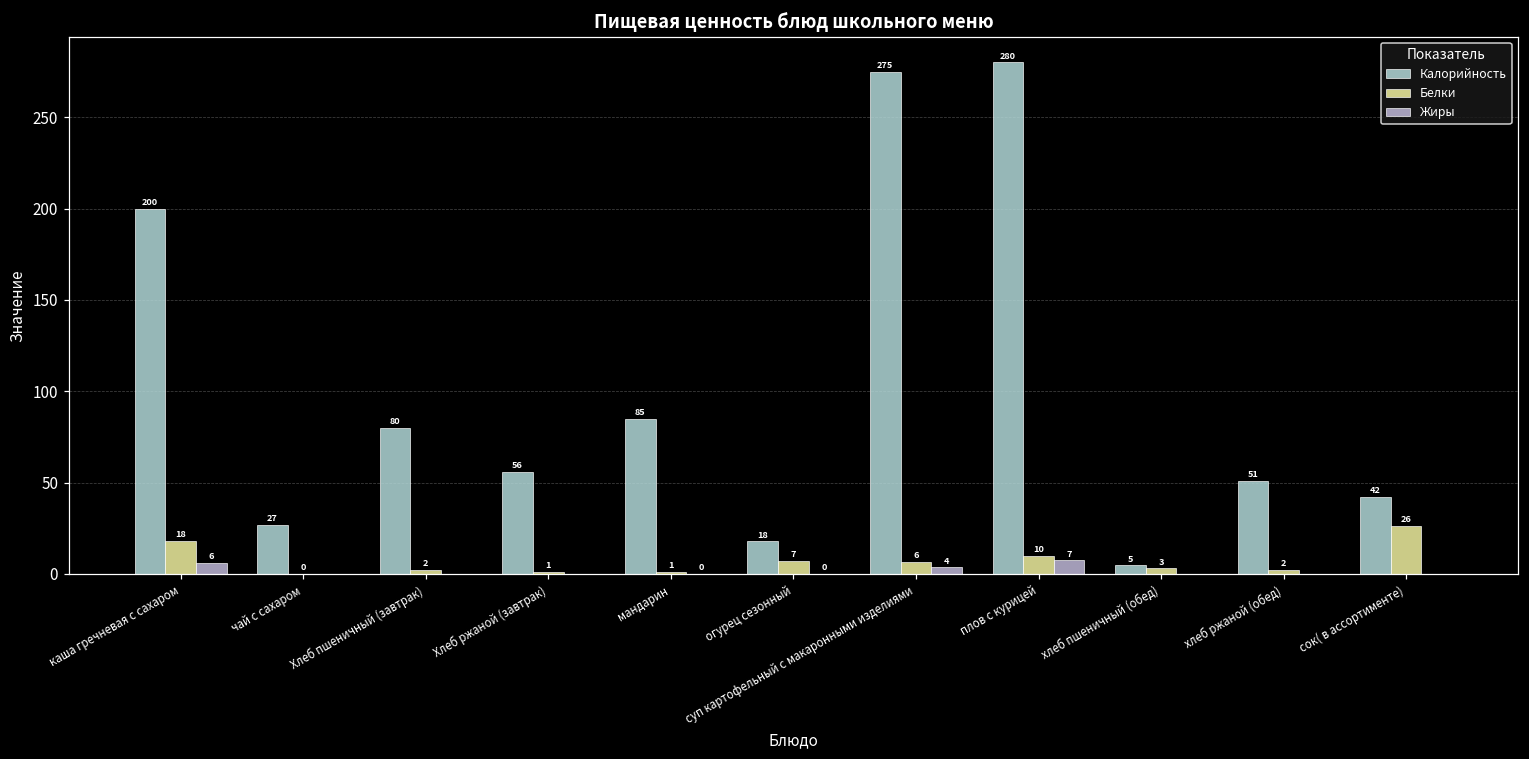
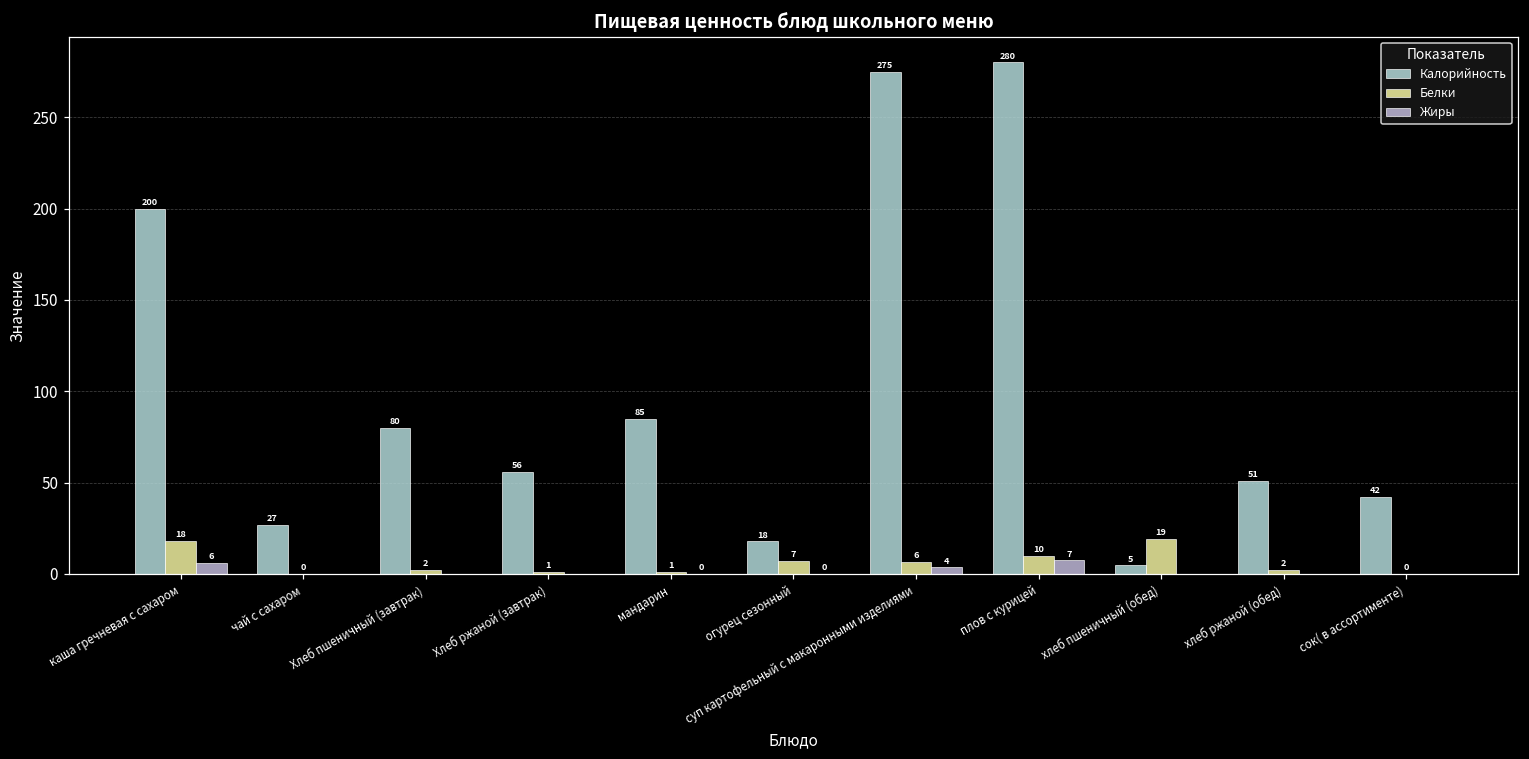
  {
    "Белки": {
      "каша гречневая с сахаром": 18,
      "чай с сахаром": 0,
      "Хлеб пшеничный (завтрак)": 2,
      "Хлеб ржаной (завтрак)": 1,
      "мандарин": 1,
      "огурец сезонный": 7,
      "суп картофельный с макаронными изделиями": 6,
      "плов с курицей": 10,
-     "хлеб пшеничный (обед)": 3,
+     "хлеб пшеничный (обед)": 19,
      "хлеб ржаной (обед)": 2,
-     "сок( в ассортименте)": 26
+     "сок( в ассортименте)": 0
    }
  }
